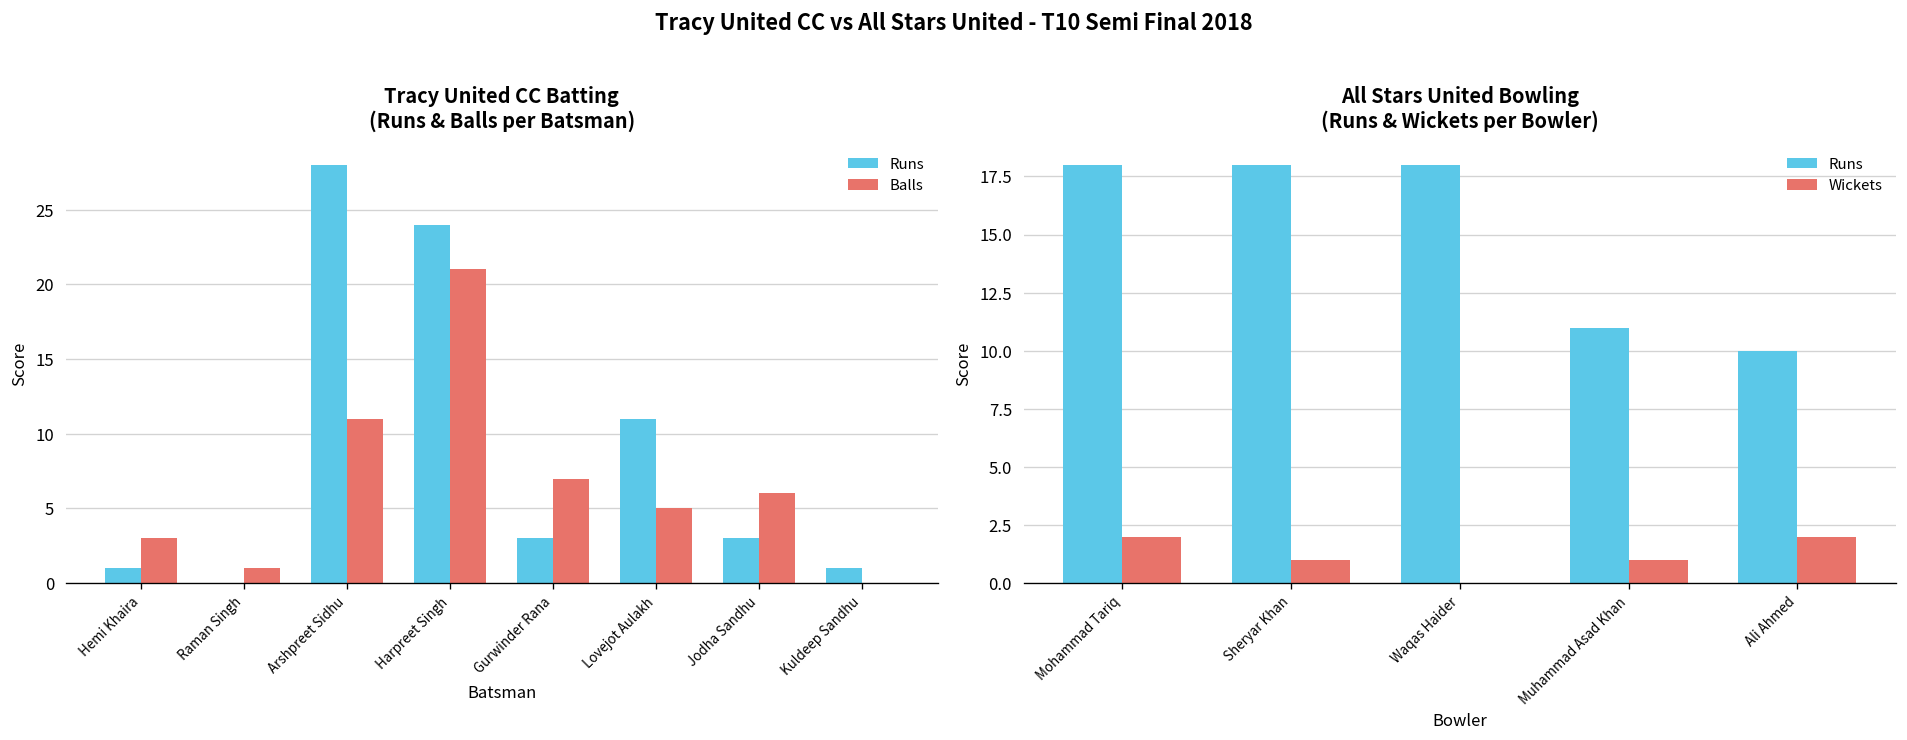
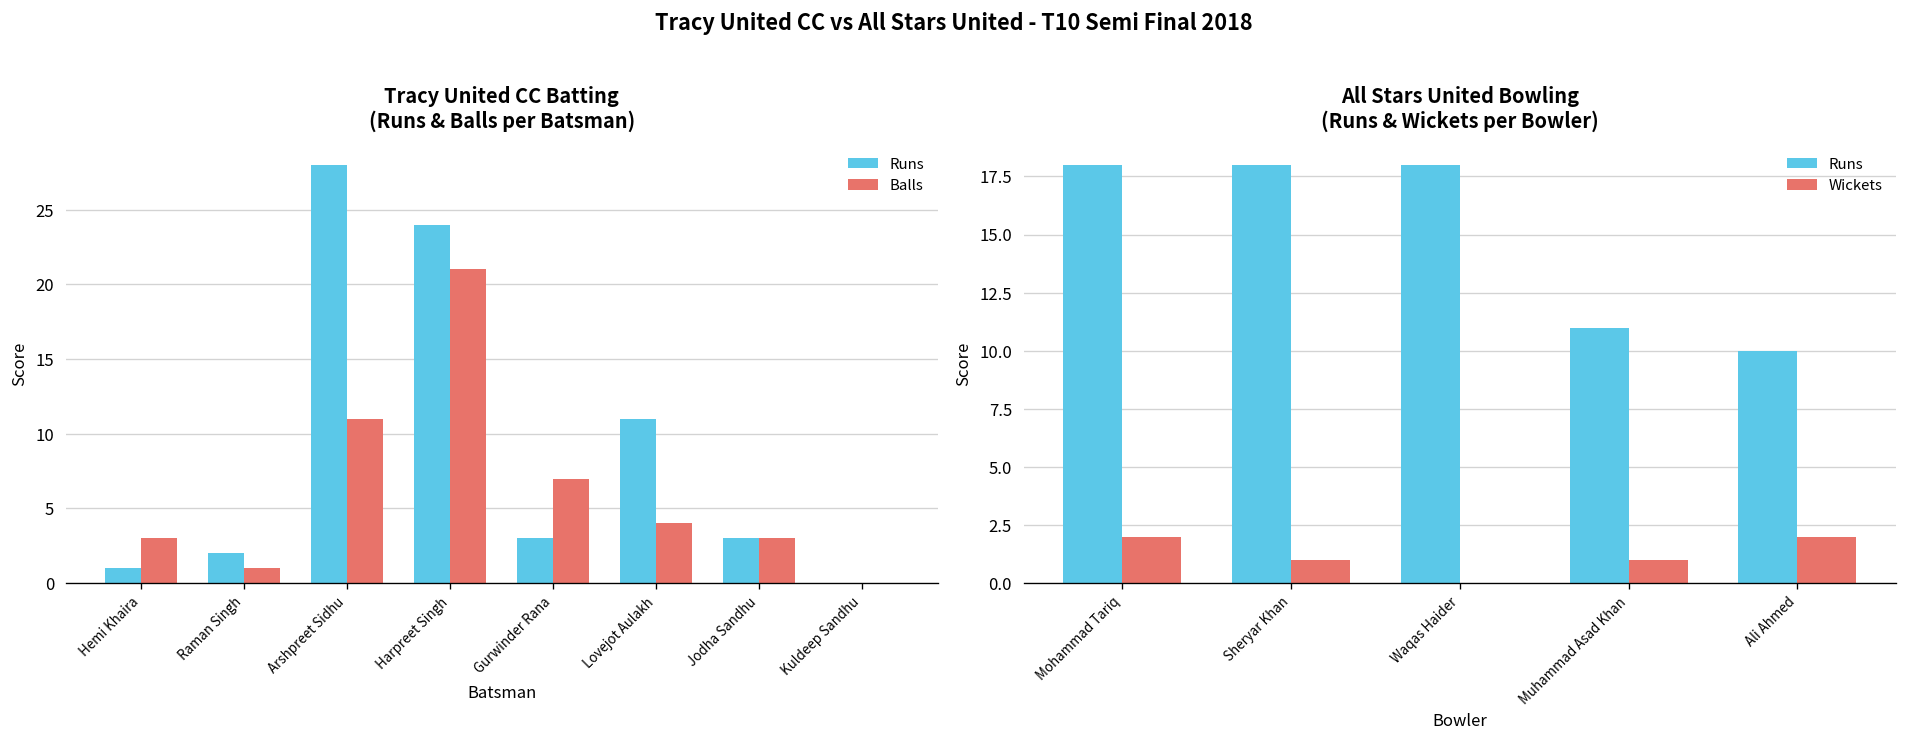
  {
    "Tracy United CC Batting (Runs & Balls per Batsman)": {
      "Runs": {
        "Hemi Khaira": 1,
-       "Raman Singh": 0,
+       "Raman Singh": 2,
        "Arshpreet Sidhu": 28,
        "Harpreet Singh": 24,
        "Gurwinder Rana": 3,
        "Lovejot Aulakh": 11,
        "Jodha Sandhu": 3,
-       "Kuldeep Sandhu": 1
+       "Kuldeep Sandhu": 0
      },
      "Balls": {
        "Hemi Khaira": 3,
        "Raman Singh": 1,
        "Arshpreet Sidhu": 11,
        "Harpreet Singh": 21,
        "Gurwinder Rana": 7,
-       "Lovejot Aulakh": 5,
-       "Jodha Sandhu": 6,
+       "Lovejot Aulakh": 4,
+       "Jodha Sandhu": 3,
        "Kuldeep Sandhu": 0
      }
    },
    "All Stars United Bowling (Runs & Wickets per Bowler)": {
      "Runs": {
        "Mohammad Tariq": 18.0,
        "Sheryar Khan": 18.0,
        "Waqas Haider": 18.0,
        "Muhammad Asad Khan": 11.0,
        "Ali Ahmed": 10.0
      },
      "Wickets": {
        "Mohammad Tariq": 2.0,
        "Sheryar Khan": 1.0,
        "Waqas Haider": 0.0,
        "Muhammad Asad Khan": 1.0,
        "Ali Ahmed": 2.0
      }
    }
  }
